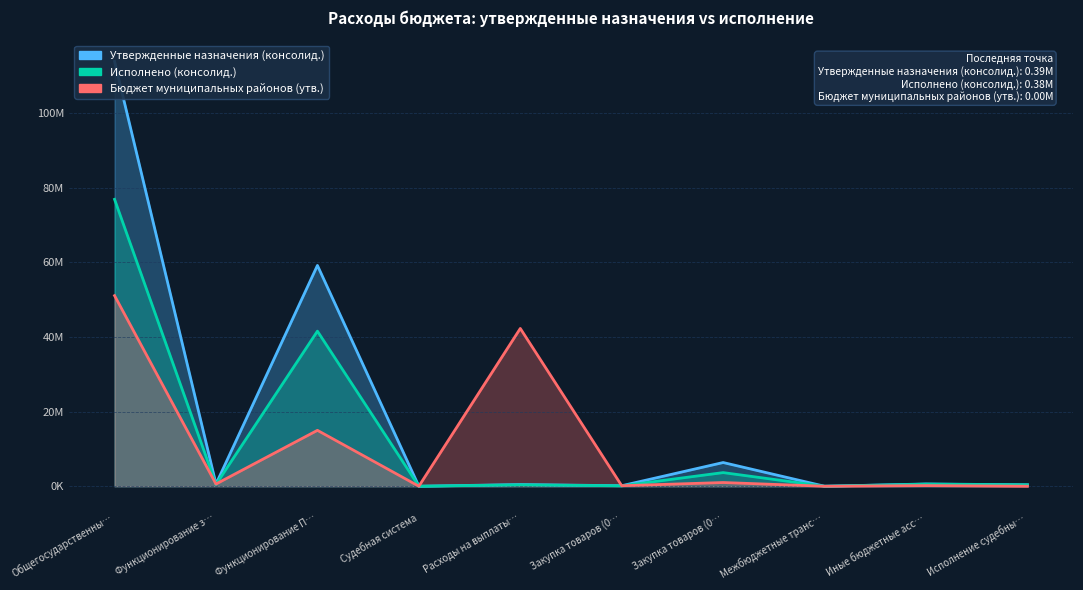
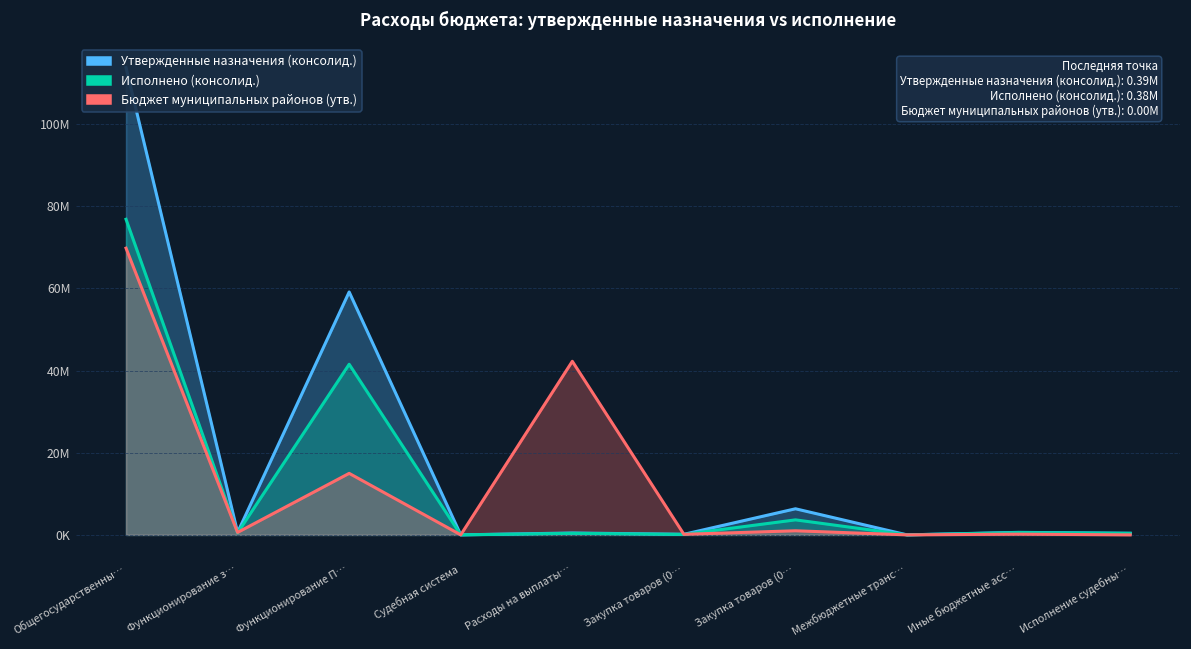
  {
    "Бюджет муниципальных районов (утв.)": {
-     "Общегосударственны…": 51000000,
+     "Общегосударственны…": 70000000,
      "Функционирование П…": 15000000,
      "Расходы на выплаты…": 42000000
    }
  }
